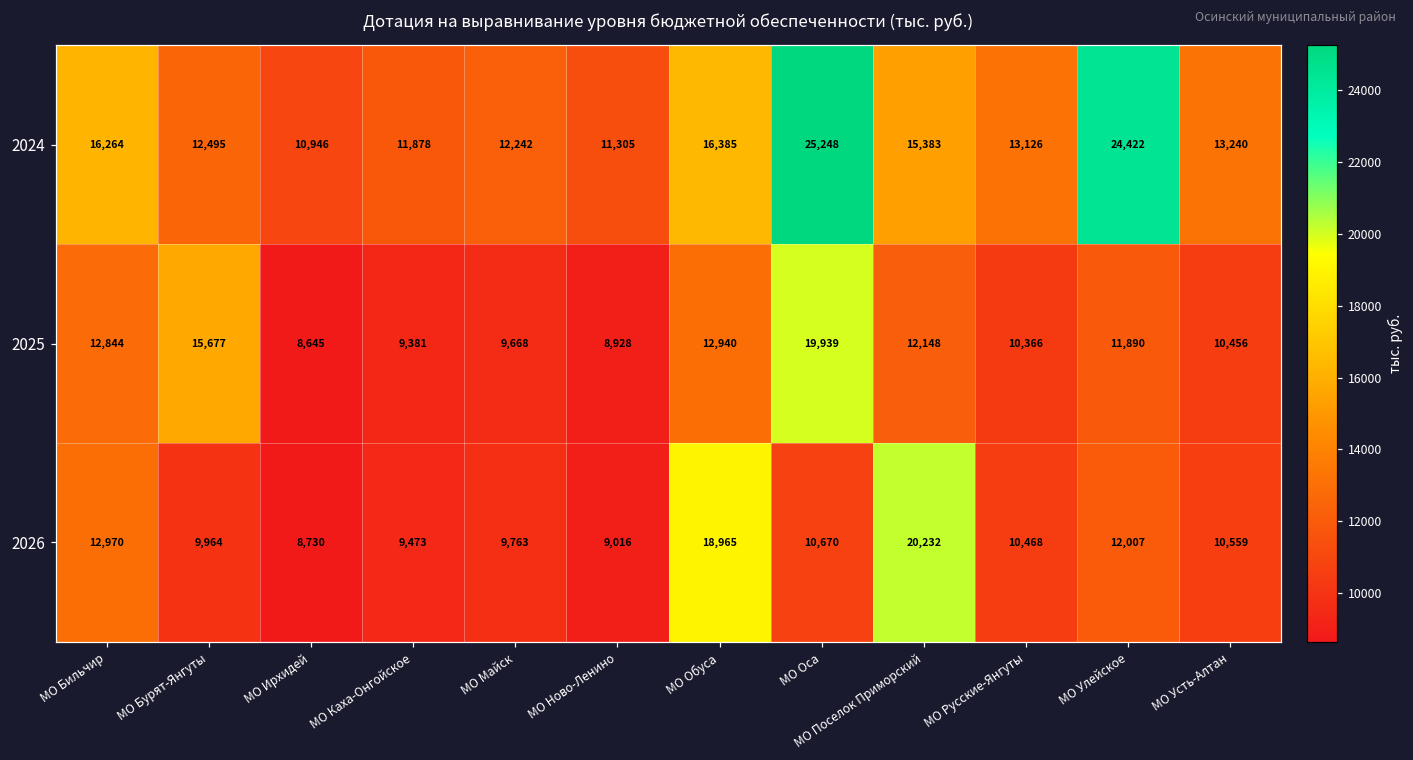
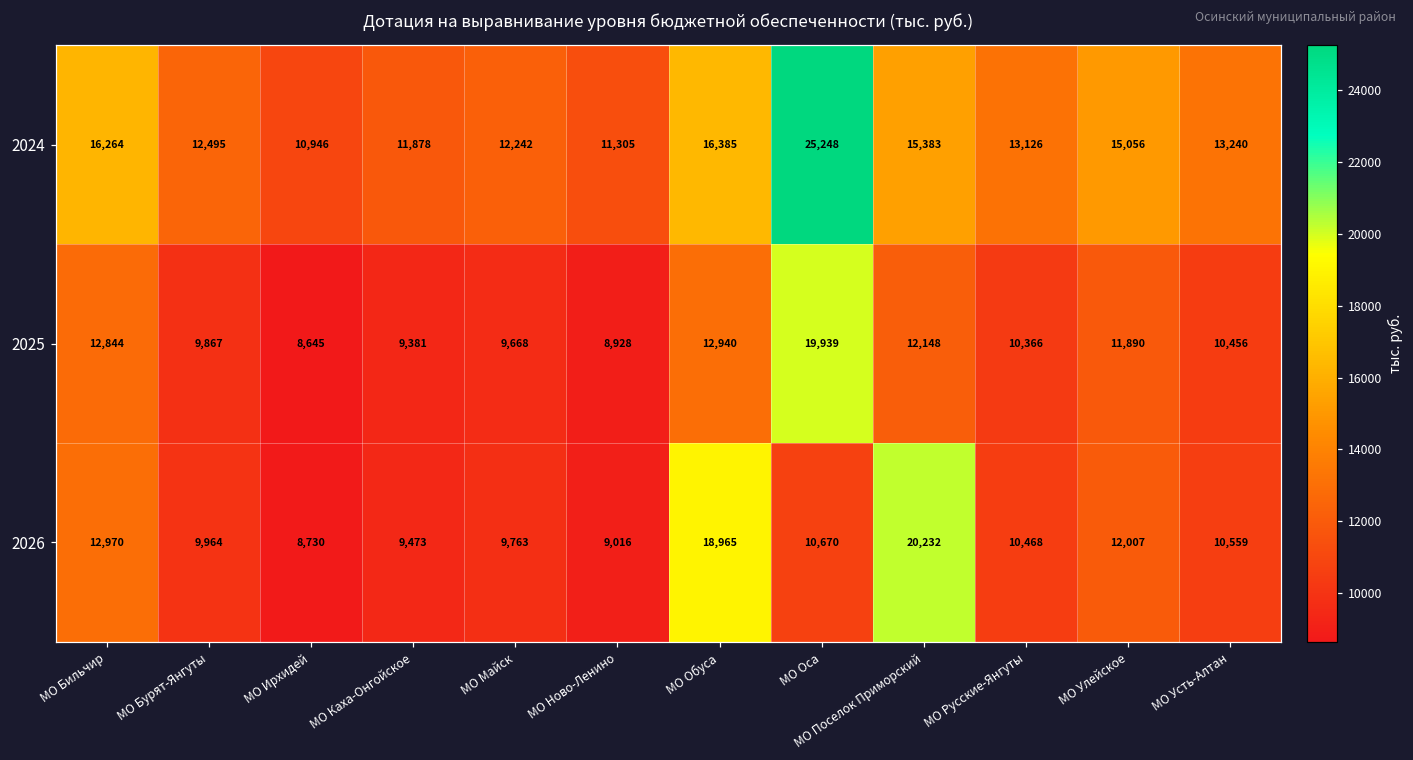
  {
    "2024": {
      "МО Бильчир": "16,264",
      "МО Бурят-Янгуты": "12,495",
      "МО Ирхидей": "10,946",
      "МО Каха-Онгойское": "11,878",
      "МО Майск": "12,242",
      "МО Ново-Ленино": "11,305",
      "МО Обуса": "16,385",
      "МО Оса": "25,248",
      "МО Поселок Приморский": "15,383",
      "МО Русские-Янгуты": "13,126",
-     "МО Улейское": "24,422",
+     "МО Улейское": "15,056",
      "МО Усть-Алтан": "13,240"
    },
    "2025": {
      "МО Бильчир": "12,844",
-     "МО Бурят-Янгуты": "15,677",
+     "МО Бурят-Янгуты": "9,867",
      "МО Ирхидей": "8,645",
      "МО Каха-Онгойское": "9,381",
      "МО Майск": "9,668",
      "МО Ново-Ленино": "8,928",
      "МО Обуса": "12,940",
      "МО Оса": "19,939",
      "МО Поселок Приморский": "12,148",
      "МО Русские-Янгуты": "10,366",
      "МО Улейское": "11,890",
      "МО Усть-Алтан": "10,456"
    },
    "2026": {
      "МО Бильчир": "12,970",
      "МО Бурят-Янгуты": "9,964",
      "МО Ирхидей": "8,730",
      "МО Каха-Онгойское": "9,473",
      "МО Майск": "9,763",
      "МО Ново-Ленино": "9,016",
      "МО Обуса": "18,965",
      "МО Оса": "10,670",
      "МО Поселок Приморский": "20,232",
      "МО Русские-Янгуты": "10,468",
      "МО Улейское": "12,007",
      "МО Усть-Алтан": "10,559"
    }
  }
